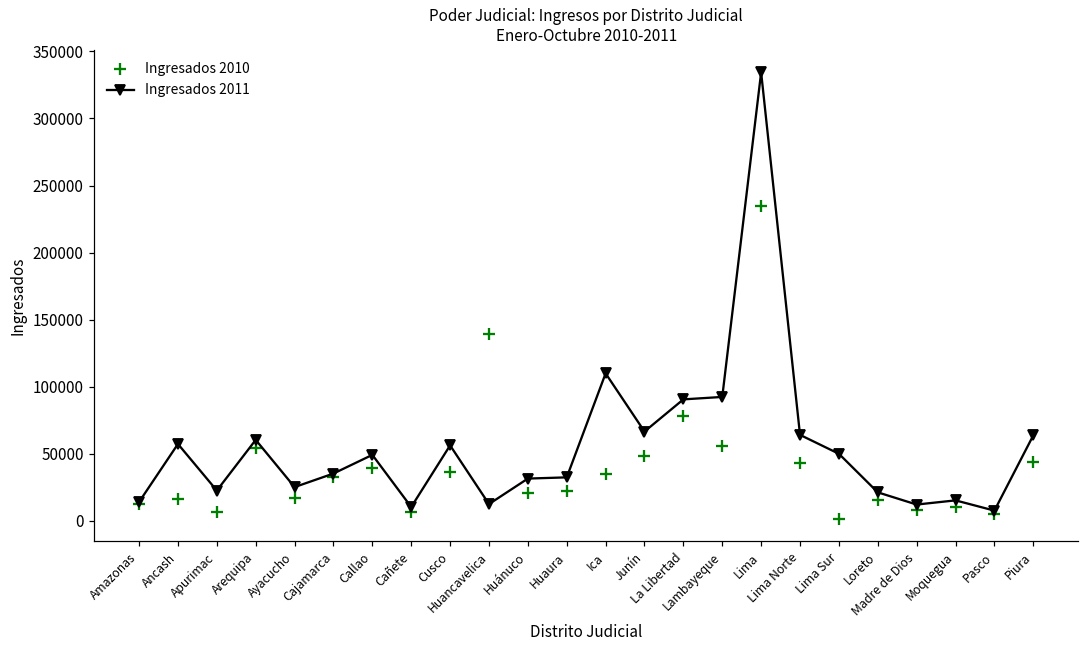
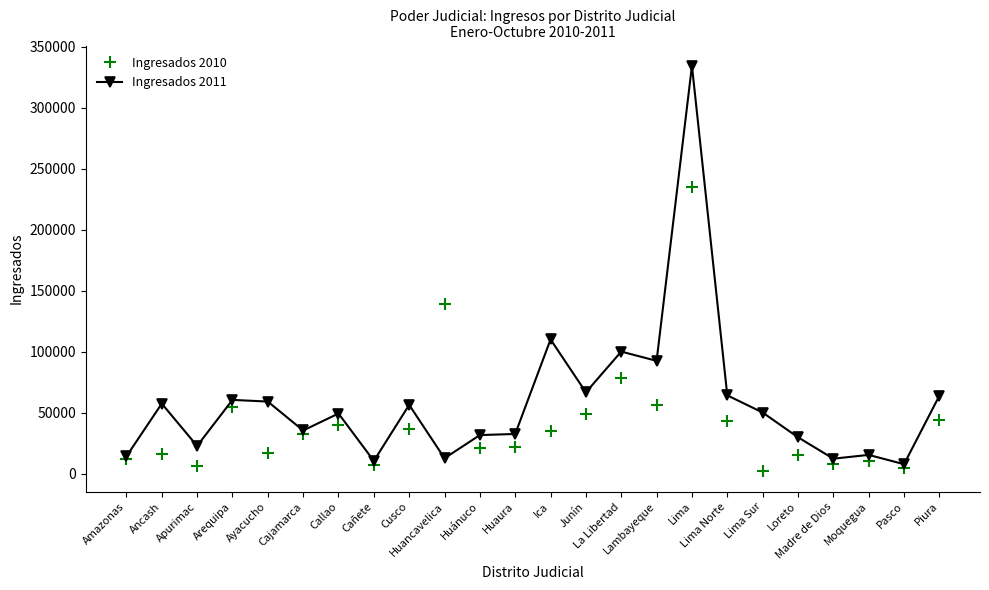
  {
    "Ingresados 2010": {
      "Ancash": 16000,
      "Apurimac": 7000,
      "Arequipa": 55000,
      "Ayacucho": 17000,
      "Cajamarca": 33000,
      "Callao": 40000,
      "Cañete": 7000,
      "Cusco": 37000,
      "Huancavelica": 139000,
      "Huánuco": 21000,
      "Huaura": 22000,
      "Ica": 35000,
      "Junín": 49000,
      "La Libertad": 78000,
      "Lambayeque": 56000,
      "Lima": 235000,
      "Lima Norte": 43000,
      "Lima Sur": 2000,
      "Loreto": 16000,
      "Madre de Dios": 8000,
      "Moquegua": 11000,
      "Pasco": 5000,
      "Piura": 44000
    },
    "Ingresados 2011": {
      "Ancash": 57000,
      "Apurimac": 23000,
      "Arequipa": 60000,
-     "Ayacucho": 25000,
+     "Ayacucho": 59000,
      "Cajamarca": 35000,
      "Callao": 49000,
      "Cañete": 10000,
      "Cusco": 56000,
      "Huancavelica": 13000,
      "Huánuco": 32000,
      "Huaura": 32000,
      "Ica": 110000,
      "Junín": 67000,
-     "La Libertad": 91000,
+     "La Libertad": 100000,
      "Lambayeque": 92000,
      "Lima": 334000,
      "Lima Norte": 64000,
      "Lima Sur": 50000,
-     "Loreto": 21000,
+     "Loreto": 30000,
      "Madre de Dios": 12000,
      "Moquegua": 15000,
      "Pasco": 8000,
      "Piura": 64000
    }
  }
